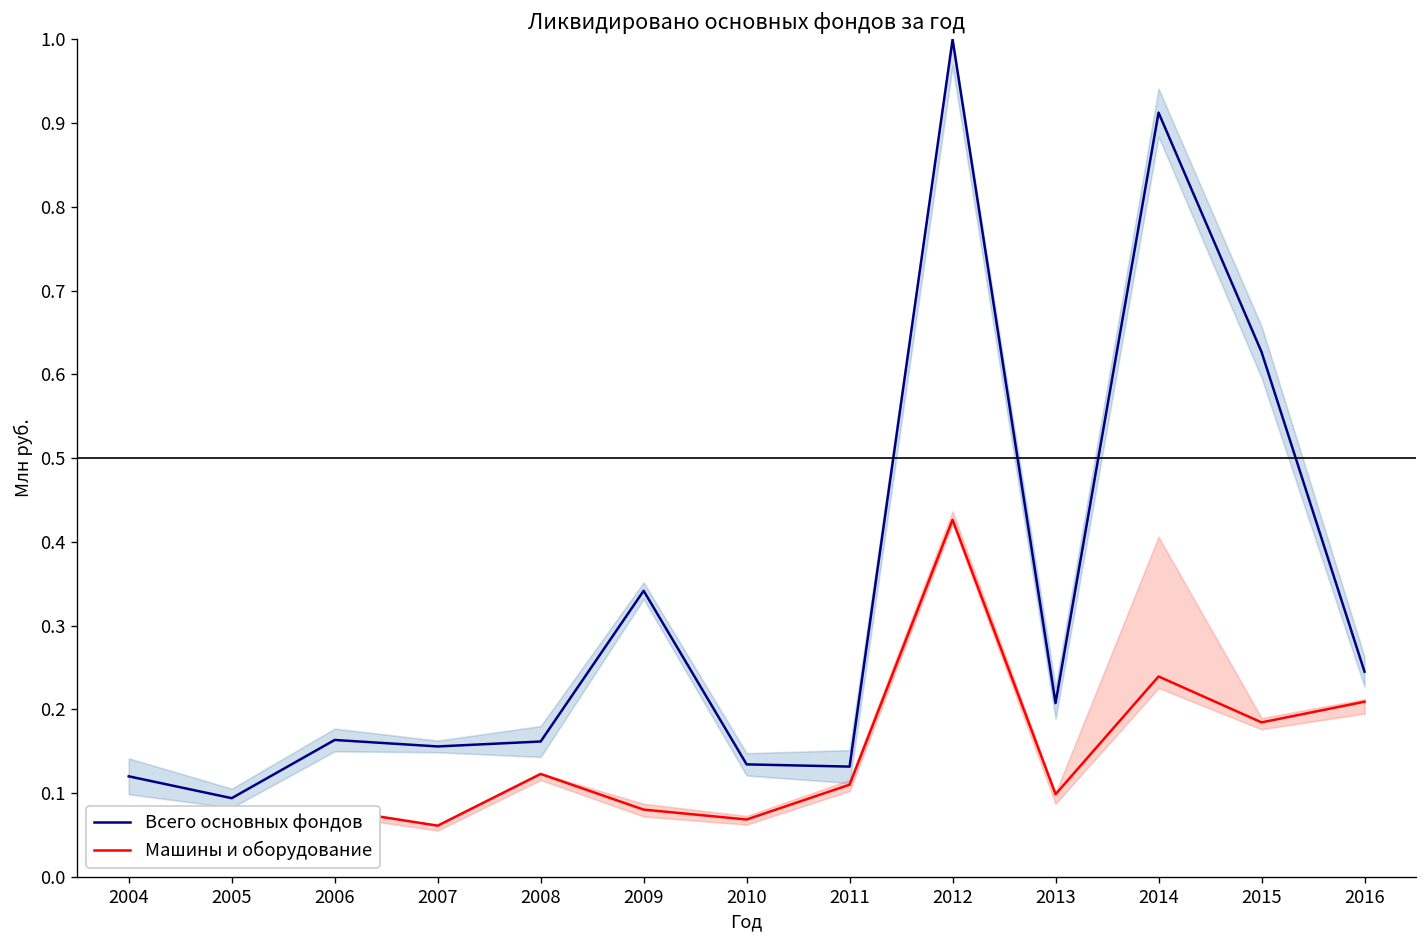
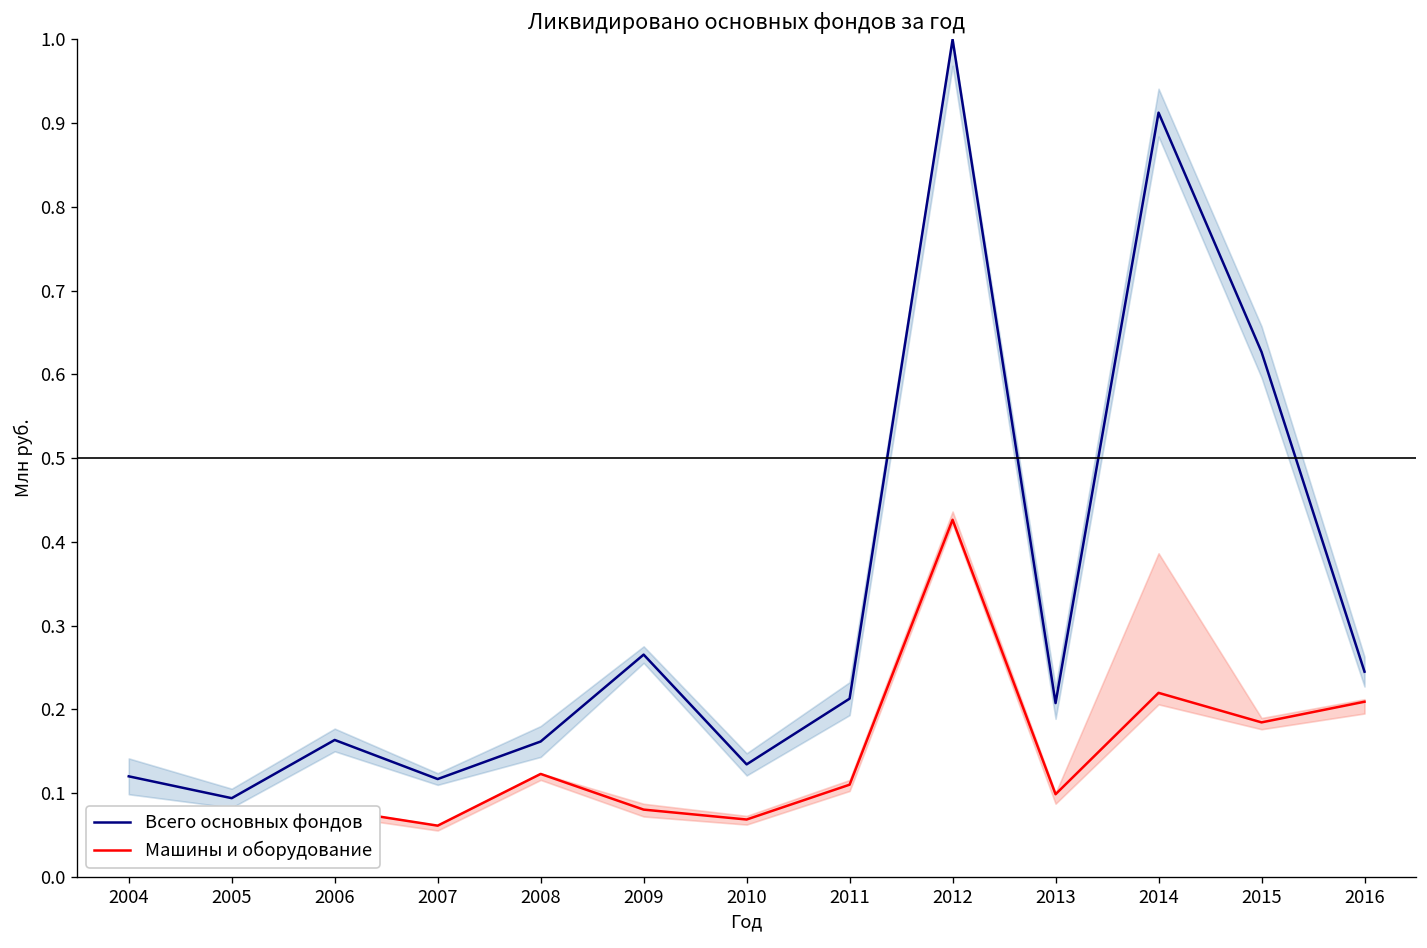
  {
    "Всего основных фондов": {
      "2004": 0.12,
      "2005": 0.09,
      "2006": 0.16,
-     "2007": 0.16,
+     "2007": 0.12,
      "2008": 0.16,
-     "2009": 0.34,
+     "2009": 0.27,
      "2010": 0.13,
-     "2011": 0.13,
+     "2011": 0.21,
      "2013": 0.21,
      "2014": 0.91,
      "2015": 0.63,
      "2016": 0.25
    },
    "Машины и оборудование": {
      "2009": 0.08,
      "2010": 0.07,
      "2011": 0.11,
      "2012": 0.43,
-     "2014": 0.24,
+     "2014": 0.22,
      "2015": 0.18
    }
  }
